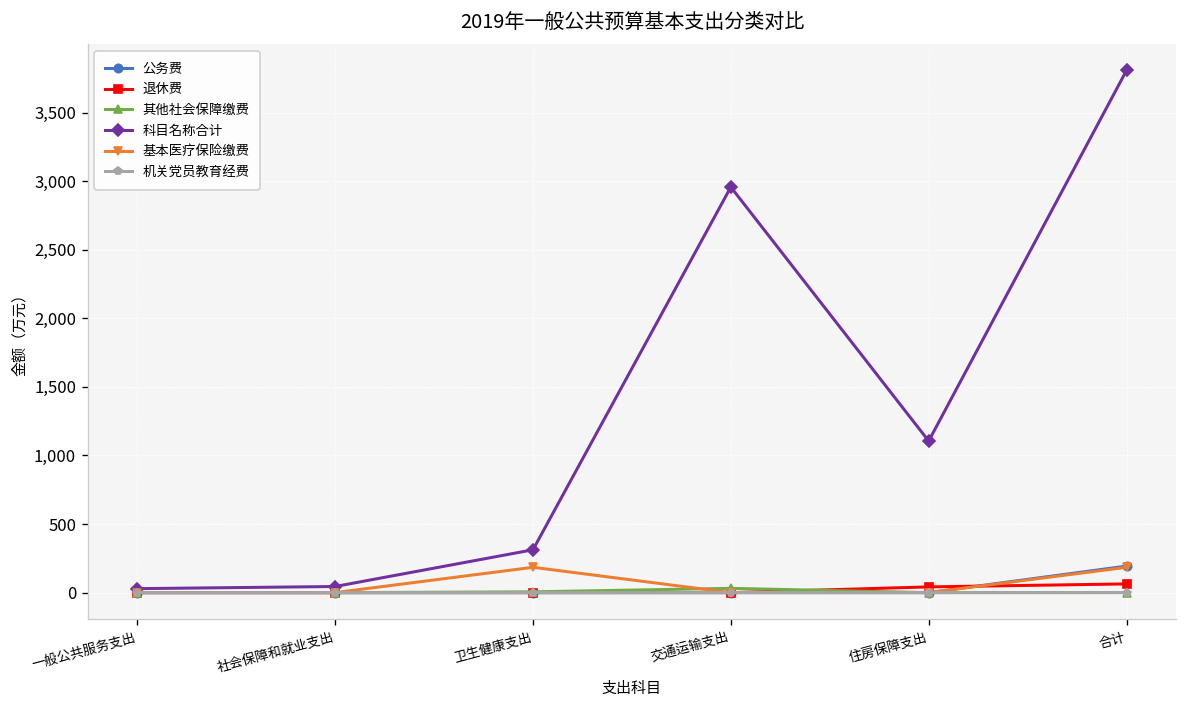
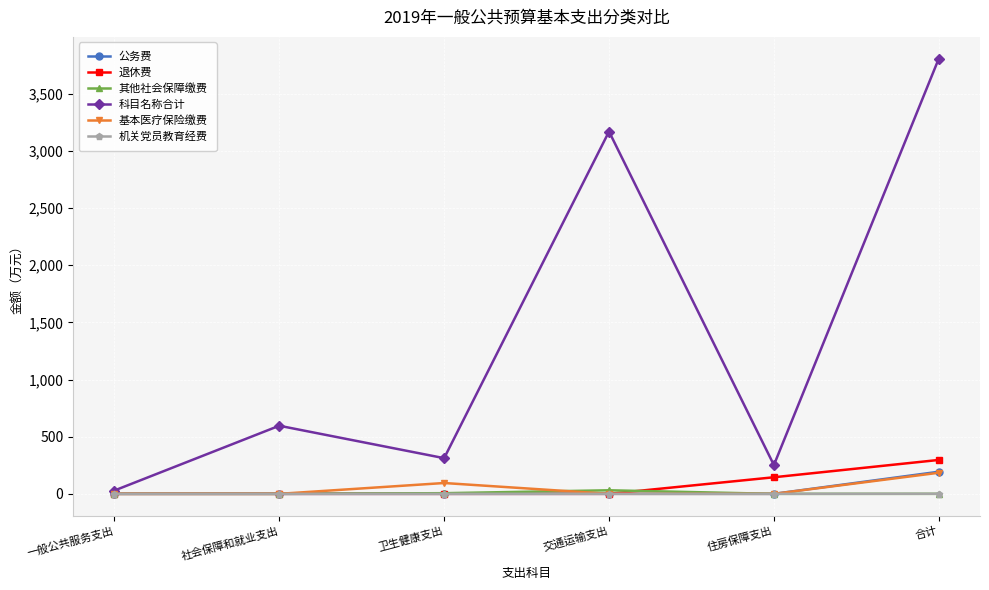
  {
    "退休费": {
-     "住房保障支出": "40",
-     "合计": "60"
+     "住房保障支出": "150",
+     "合计": "300"
    },
    "其他社会保障缴费": {
      "交通运输支出": "30"
    },
    "科目名称合计": {
      "一般公共服务支出": "30",
-     "社会保障和就业支出": "40",
+     "社会保障和就业支出": "600",
      "卫生健康支出": "310",
-     "交通运输支出": "2,960",
-     "住房保障支出": "1,110",
+     "交通运输支出": "3,170",
+     "住房保障支出": "250",
      "合计": "3,810"
    },
    "基本医疗保险缴费": {
-     "卫生健康支出": "180"
+     "卫生健康支出": "90"
    }
  }
